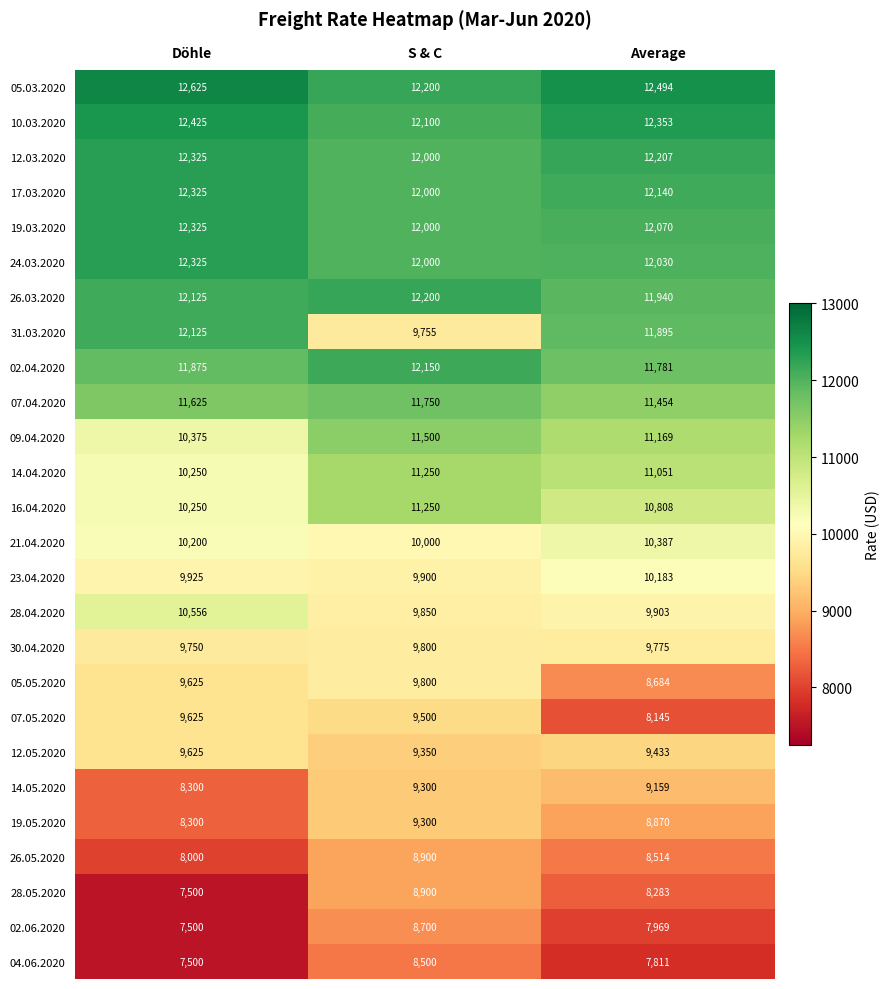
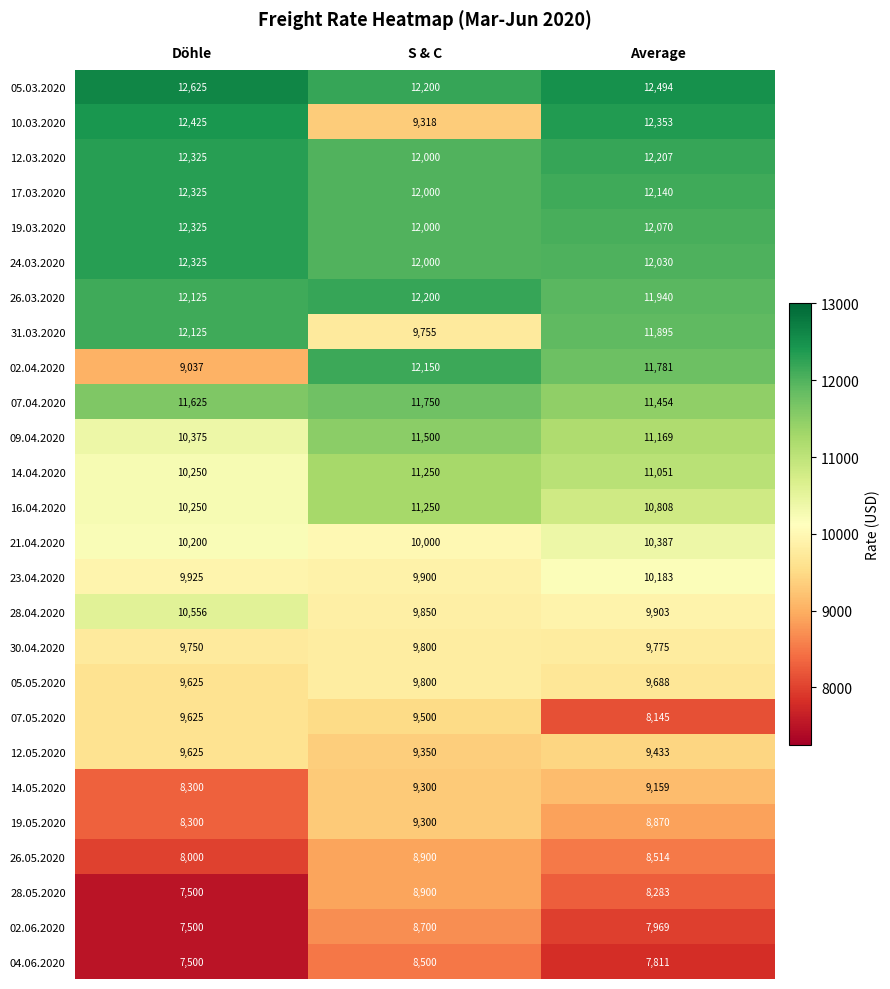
  {
    "05.03.2020": {
      "Döhle": "12,625",
      "S & C": "12,200",
      "Average": "12,494"
    },
    "10.03.2020": {
      "Döhle": "12,425",
-     "S & C": "12,100",
+     "S & C": "9,318",
      "Average": "12,353"
    },
    "12.03.2020": {
      "Döhle": "12,325",
      "S & C": "12,000",
      "Average": "12,207"
    },
    "17.03.2020": {
      "Döhle": "12,325",
      "S & C": "12,000",
      "Average": "12,140"
    },
    "19.03.2020": {
      "Döhle": "12,325",
      "S & C": "12,000",
      "Average": "12,070"
    },
    "24.03.2020": {
      "Döhle": "12,325",
      "S & C": "12,000",
      "Average": "12,030"
    },
    "26.03.2020": {
      "Döhle": "12,125",
      "S & C": "12,200",
      "Average": "11,940"
    },
    "31.03.2020": {
      "Döhle": "12,125",
      "S & C": "9,755",
      "Average": "11,895"
    },
    "02.04.2020": {
-     "Döhle": "11,875",
+     "Döhle": "9,037",
      "S & C": "12,150",
      "Average": "11,781"
    },
    "07.04.2020": {
      "Döhle": "11,625",
      "S & C": "11,750",
      "Average": "11,454"
    },
    "09.04.2020": {
      "Döhle": "10,375",
      "S & C": "11,500",
      "Average": "11,169"
    },
    "14.04.2020": {
      "Döhle": "10,250",
      "S & C": "11,250",
      "Average": "11,051"
    },
    "16.04.2020": {
      "Döhle": "10,250",
      "S & C": "11,250",
      "Average": "10,808"
    },
    "21.04.2020": {
      "Döhle": "10,200",
      "S & C": "10,000",
      "Average": "10,387"
    },
    "23.04.2020": {
      "Döhle": "9,925",
      "S & C": "9,900",
      "Average": "10,183"
    },
    "28.04.2020": {
      "Döhle": "10,556",
      "S & C": "9,850",
      "Average": "9,903"
    },
    "30.04.2020": {
      "Döhle": "9,750",
      "S & C": "9,800",
      "Average": "9,775"
    },
    "05.05.2020": {
      "Döhle": "9,625",
      "S & C": "9,800",
-     "Average": "8,684"
+     "Average": "9,688"
    },
    "07.05.2020": {
      "Döhle": "9,625",
      "S & C": "9,500",
      "Average": "8,145"
    },
    "12.05.2020": {
      "Döhle": "9,625",
      "S & C": "9,350",
      "Average": "9,433"
    },
    "14.05.2020": {
      "Döhle": "8,300",
      "S & C": "9,300",
      "Average": "9,159"
    },
    "19.05.2020": {
      "Döhle": "8,300",
      "S & C": "9,300",
      "Average": "8,870"
    },
    "26.05.2020": {
      "Döhle": "8,000",
      "S & C": "8,900",
      "Average": "8,514"
    },
    "28.05.2020": {
      "Döhle": "7,500",
      "S & C": "8,900",
      "Average": "8,283"
    },
    "02.06.2020": {
      "Döhle": "7,500",
      "S & C": "8,700",
      "Average": "7,969"
    },
    "04.06.2020": {
      "Döhle": "7,500",
      "S & C": "8,500",
      "Average": "7,811"
    }
  }
